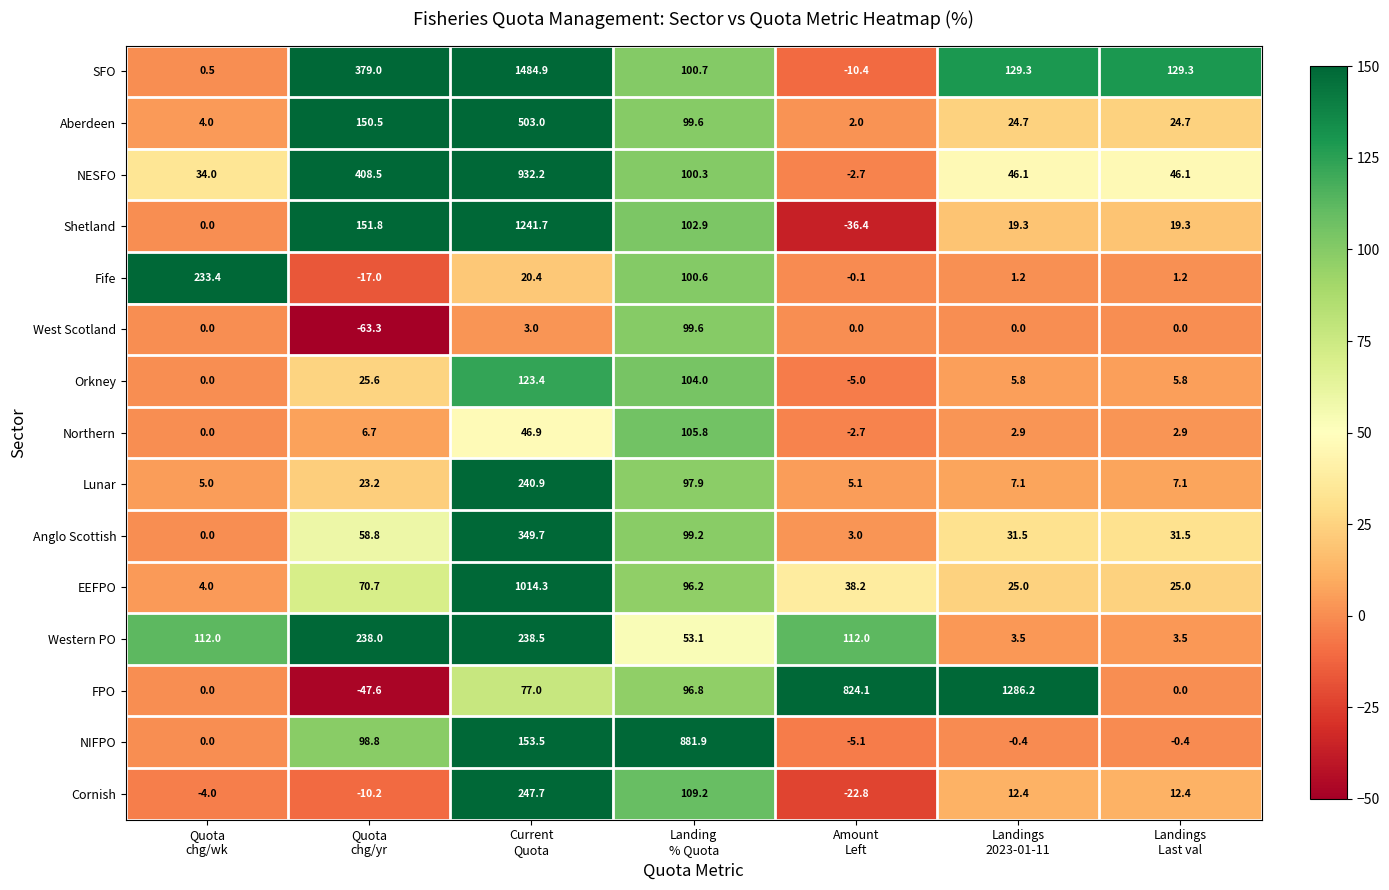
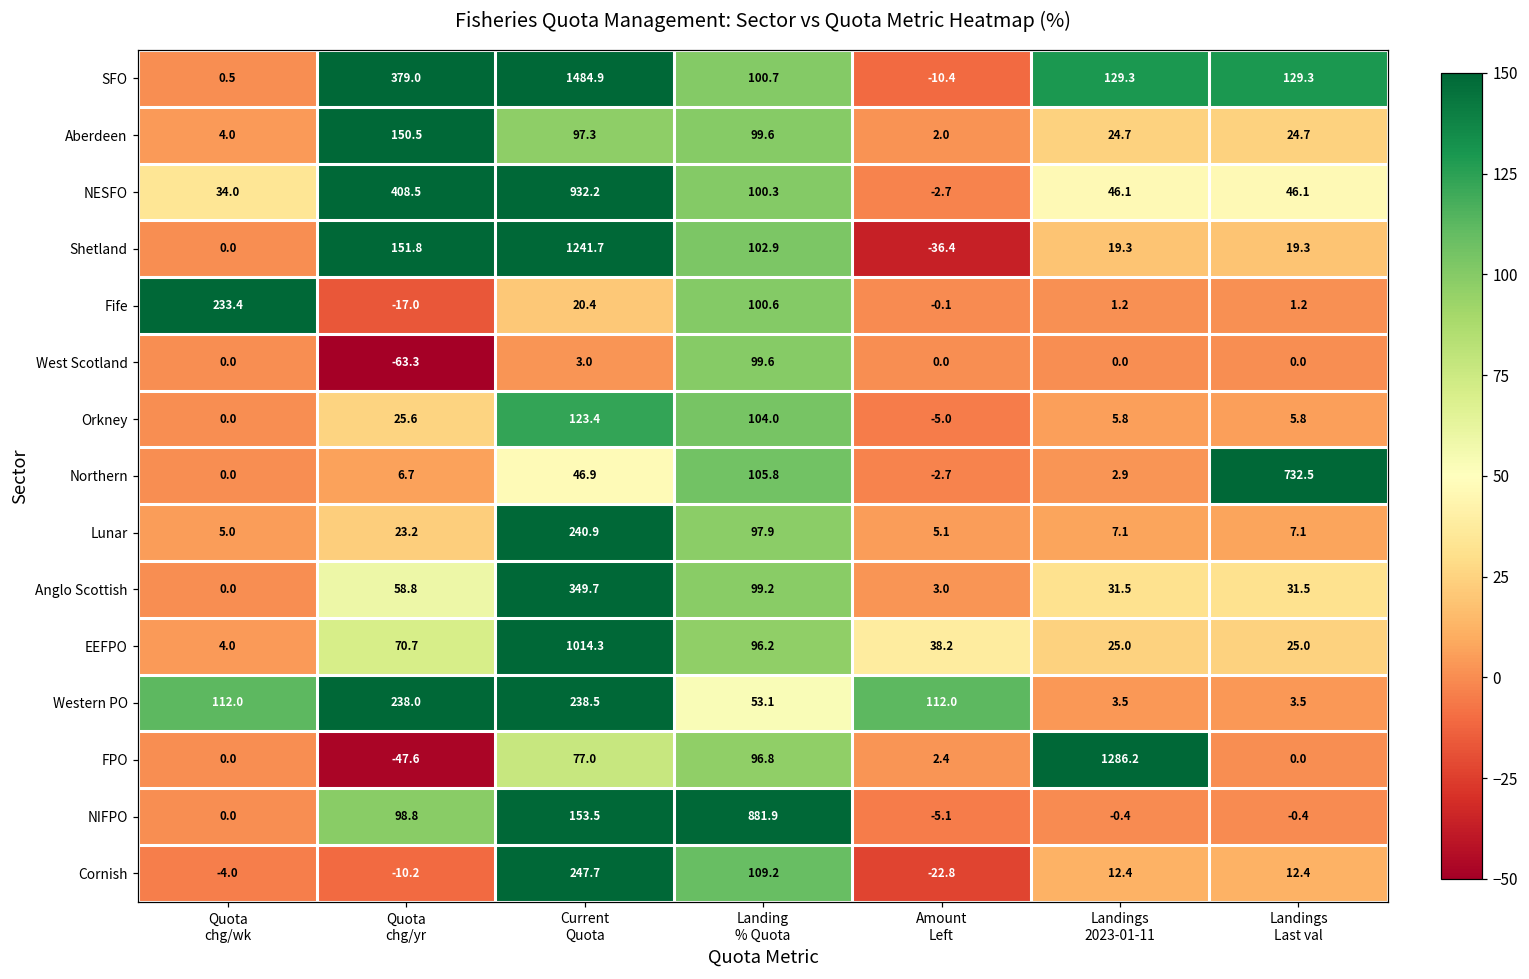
  {
    "SFO": {
      "Quota chg/wk": 0.5,
      "Quota chg/yr": 379.0,
      "Current Quota": 1484.9,
      "Landing % Quota": 100.7,
      "Amount Left": -10.4,
      "Landings 2023-01-11": 129.3,
      "Landings Last val": 129.3
    },
    "Aberdeen": {
      "Quota chg/wk": 4.0,
      "Quota chg/yr": 150.5,
-     "Current Quota": 503.0,
+     "Current Quota": 97.3,
      "Landing % Quota": 99.6,
      "Amount Left": 2.0,
      "Landings 2023-01-11": 24.7,
      "Landings Last val": 24.7
    },
    "NESFO": {
      "Quota chg/wk": 34.0,
      "Quota chg/yr": 408.5,
      "Current Quota": 932.2,
      "Landing % Quota": 100.3,
      "Amount Left": -2.7,
      "Landings 2023-01-11": 46.1,
      "Landings Last val": 46.1
    },
    "Shetland": {
      "Quota chg/wk": 0.0,
      "Quota chg/yr": 151.8,
      "Current Quota": 1241.7,
      "Landing % Quota": 102.9,
      "Amount Left": -36.4,
      "Landings 2023-01-11": 19.3,
      "Landings Last val": 19.3
    },
    "Fife": {
      "Quota chg/wk": 233.4,
      "Quota chg/yr": -17.0,
      "Current Quota": 20.4,
      "Landing % Quota": 100.6,
      "Amount Left": -0.1,
      "Landings 2023-01-11": 1.2,
      "Landings Last val": 1.2
    },
    "West Scotland": {
      "Quota chg/wk": 0.0,
      "Quota chg/yr": -63.3,
      "Current Quota": 3.0,
      "Landing % Quota": 99.6,
      "Amount Left": 0.0,
      "Landings 2023-01-11": 0.0,
      "Landings Last val": 0.0
    },
    "Orkney": {
      "Quota chg/wk": 0.0,
      "Quota chg/yr": 25.6,
      "Current Quota": 123.4,
      "Landing % Quota": 104.0,
      "Amount Left": -5.0,
      "Landings 2023-01-11": 5.8,
      "Landings Last val": 5.8
    },
    "Northern": {
      "Quota chg/wk": 0.0,
      "Quota chg/yr": 6.7,
      "Current Quota": 46.9,
      "Landing % Quota": 105.8,
      "Amount Left": -2.7,
      "Landings 2023-01-11": 2.9,
-     "Landings Last val": 2.9
+     "Landings Last val": 732.5
    },
    "Lunar": {
      "Quota chg/wk": 5.0,
      "Quota chg/yr": 23.2,
      "Current Quota": 240.9,
      "Landing % Quota": 97.9,
      "Amount Left": 5.1,
      "Landings 2023-01-11": 7.1,
      "Landings Last val": 7.1
    },
    "Anglo Scottish": {
      "Quota chg/wk": 0.0,
      "Quota chg/yr": 58.8,
      "Current Quota": 349.7,
      "Landing % Quota": 99.2,
      "Amount Left": 3.0,
      "Landings 2023-01-11": 31.5,
      "Landings Last val": 31.5
    },
    "EEFPO": {
      "Quota chg/wk": 4.0,
      "Quota chg/yr": 70.7,
      "Current Quota": 1014.3,
      "Landing % Quota": 96.2,
      "Amount Left": 38.2,
      "Landings 2023-01-11": 25.0,
      "Landings Last val": 25.0
    },
    "Western PO": {
      "Quota chg/wk": 112.0,
      "Quota chg/yr": 238.0,
      "Current Quota": 238.5,
      "Landing % Quota": 53.1,
      "Amount Left": 112.0,
      "Landings 2023-01-11": 3.5,
      "Landings Last val": 3.5
    },
    "FPO": {
      "Quota chg/wk": 0.0,
      "Quota chg/yr": -47.6,
      "Current Quota": 77.0,
      "Landing % Quota": 96.8,
-     "Amount Left": 824.1,
+     "Amount Left": 2.4,
      "Landings 2023-01-11": 1286.2,
      "Landings Last val": 0.0
    },
    "NIFPO": {
      "Quota chg/wk": 0.0,
      "Quota chg/yr": 98.8,
      "Current Quota": 153.5,
      "Landing % Quota": 881.9,
      "Amount Left": -5.1,
      "Landings 2023-01-11": -0.4,
      "Landings Last val": -0.4
    },
    "Cornish": {
      "Quota chg/wk": -4.0,
      "Quota chg/yr": -10.2,
      "Current Quota": 247.7,
      "Landing % Quota": 109.2,
      "Amount Left": -22.8,
      "Landings 2023-01-11": 12.4,
      "Landings Last val": 12.4
    }
  }
